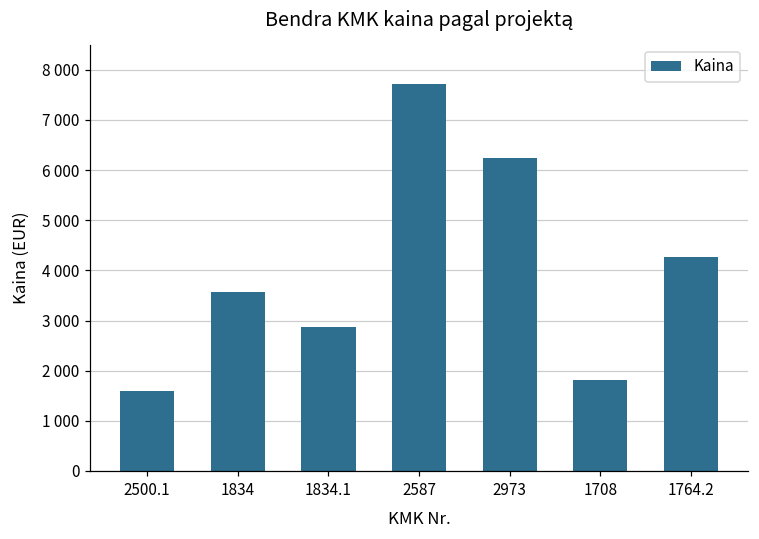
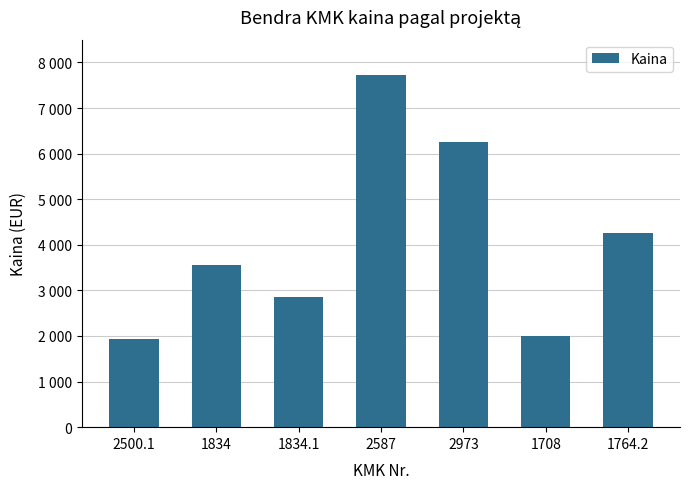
  {
-   "2500.1": 1600,
+   "2500.1": 1900,
    "1834": 3600,
    "1834.1": 2900,
    "2587": 7700,
    "2973": 6200,
-   "1708": 1800,
+   "1708": 2000,
    "1764.2": 4300
  }
